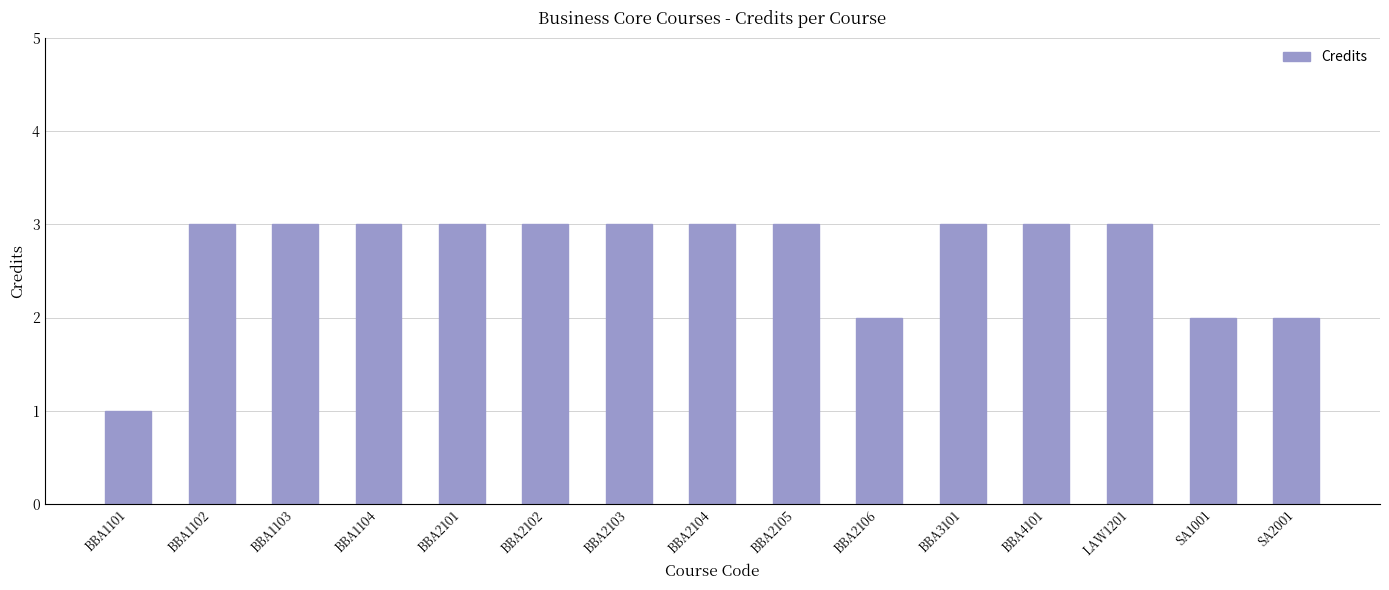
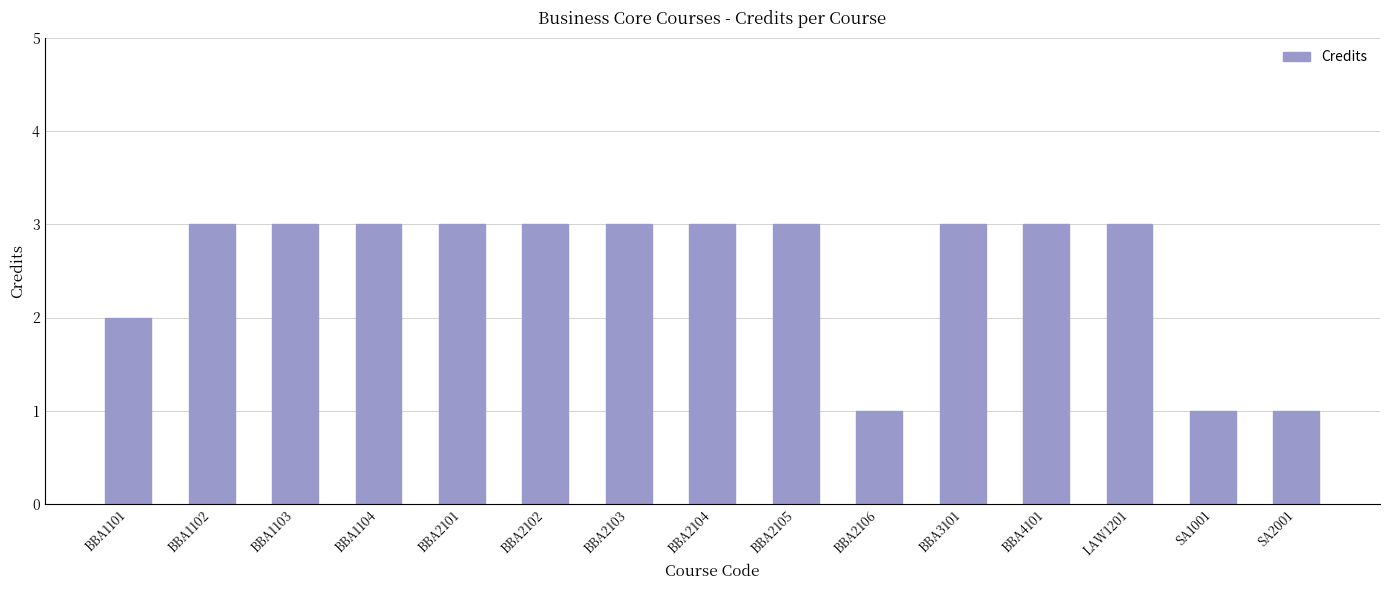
  {
-   "BBA1101": 1,
+   "BBA1101": 2,
    "BBA1102": 3,
    "BBA1103": 3,
    "BBA1104": 3,
    "BBA2101": 3,
    "BBA2102": 3,
    "BBA2103": 3,
    "BBA2104": 3,
    "BBA2105": 3,
-   "BBA2106": 2,
+   "BBA2106": 1,
    "BBA3101": 3,
    "BBA4101": 3,
    "LAW1201": 3,
-   "SA1001": 2,
-   "SA2001": 2
+   "SA1001": 1,
+   "SA2001": 1
  }
